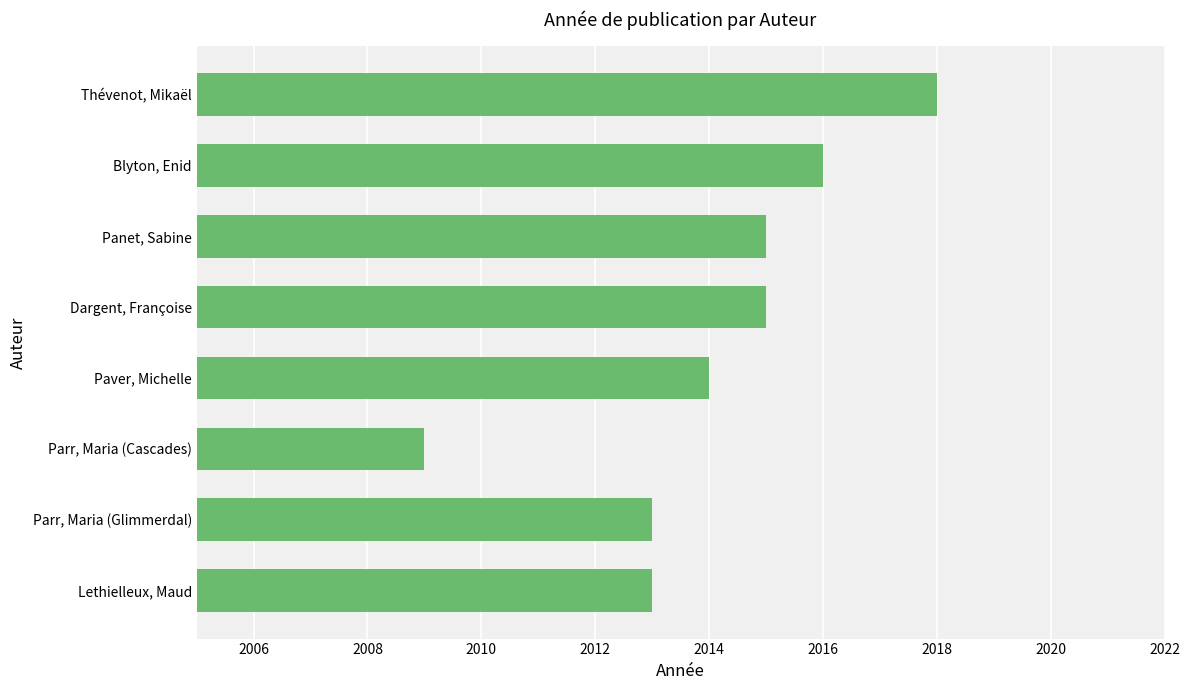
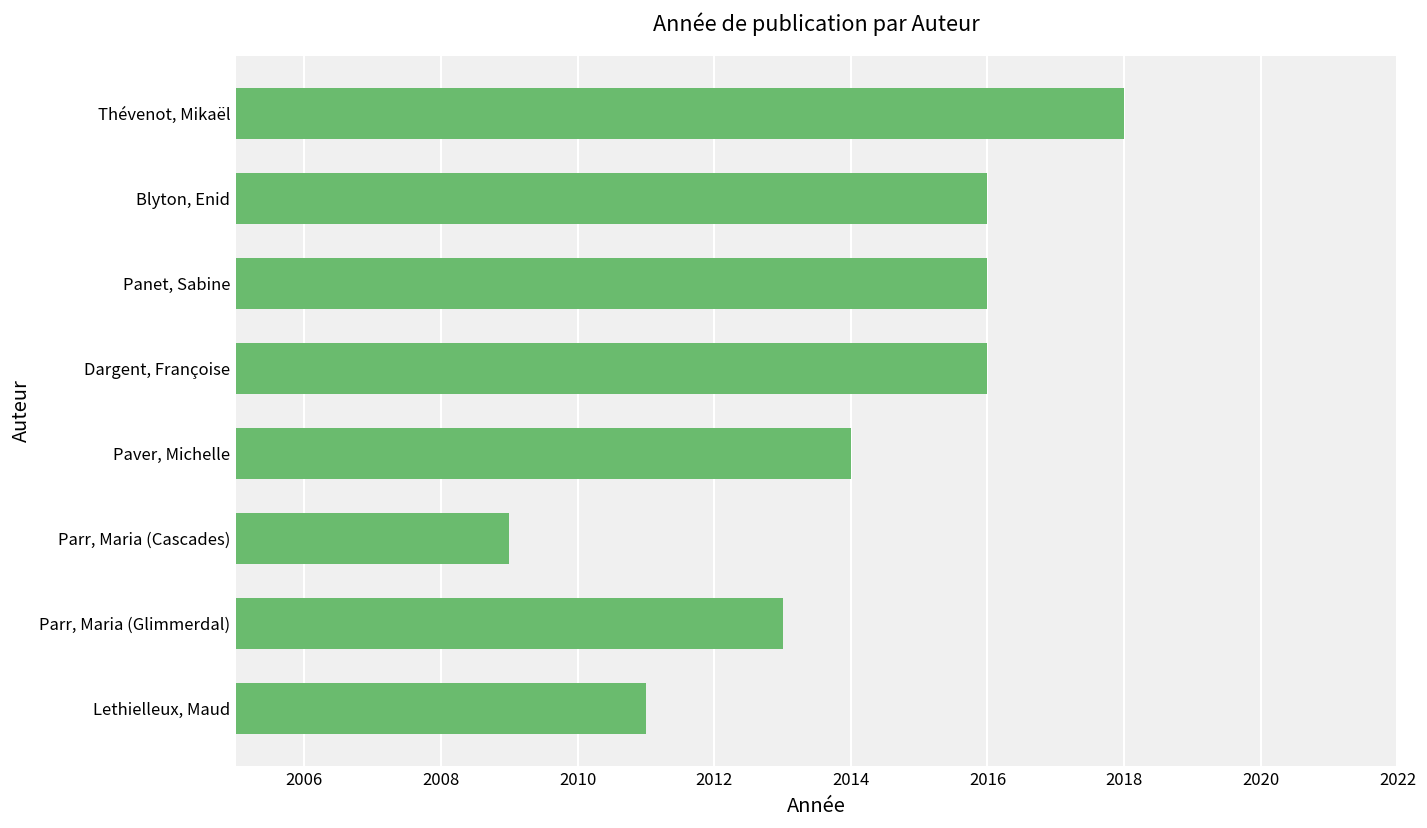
  {
    "Thévenot, Mikaël": 2018,
    "Blyton, Enid": 2016,
-   "Panet, Sabine": 2015,
-   "Dargent, Françoise": 2015,
+   "Panet, Sabine": 2016,
+   "Dargent, Françoise": 2016,
    "Paver, Michelle": 2014,
    "Parr, Maria (Cascades)": 2009,
    "Parr, Maria (Glimmerdal)": 2013,
-   "Lethielleux, Maud": 2013
+   "Lethielleux, Maud": 2011
  }
